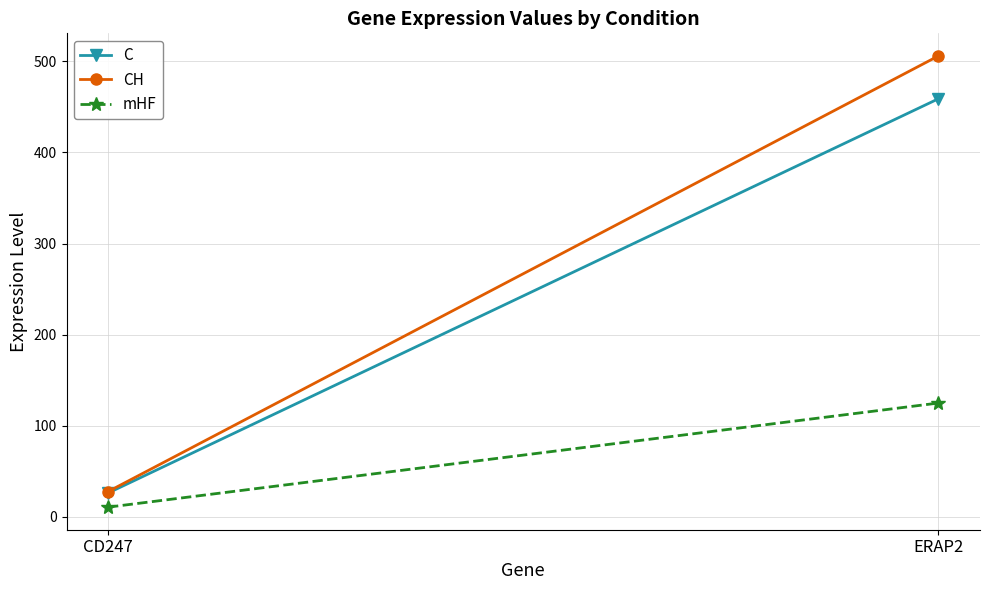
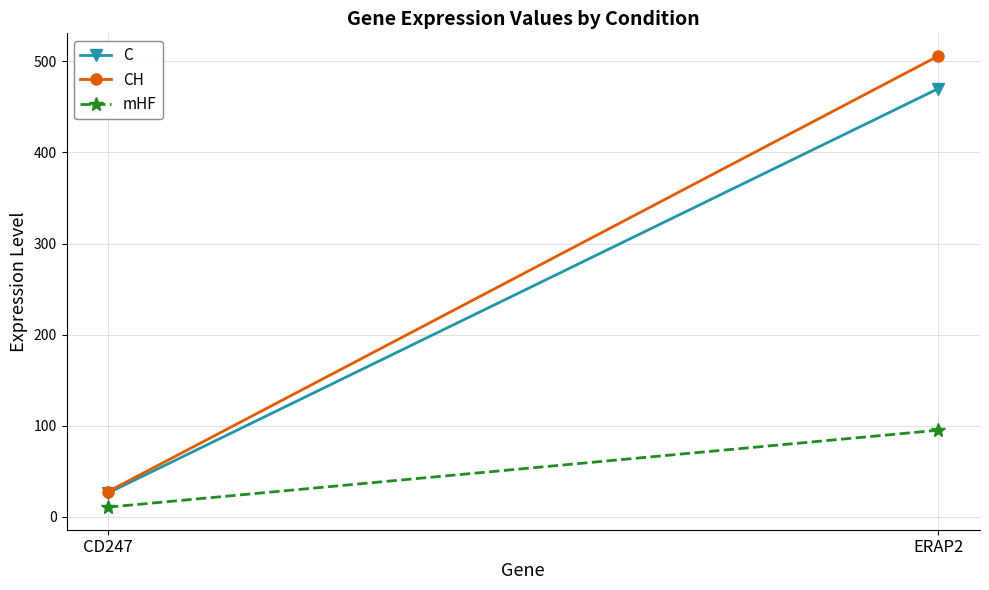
  {
    "C": {
-     "ERAP2": 460
+     "ERAP2": 470
    },
    "CH": {
      "ERAP2": 510
    },
    "mHF": {
      "CD247": 10,
-     "ERAP2": 120
+     "ERAP2": 100
    }
  }
